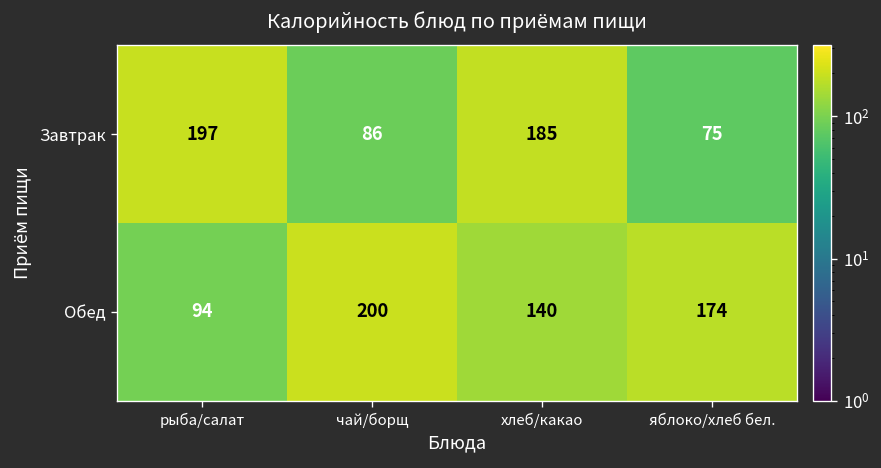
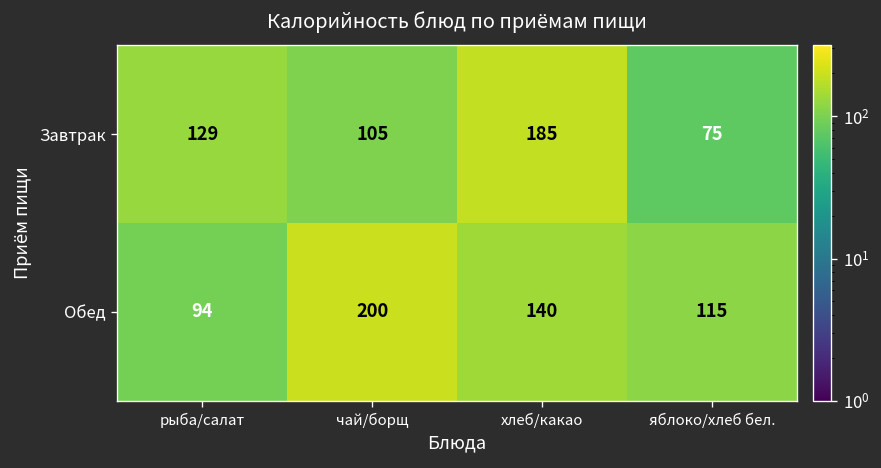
  {
    "Завтрак": {
-     "рыба/салат": 197,
-     "чай/борщ": 86,
+     "рыба/салат": 129,
+     "чай/борщ": 105,
      "хлеб/какао": 185,
      "яблоко/хлеб бел.": 75
    },
    "Обед": {
      "рыба/салат": 94,
      "чай/борщ": 200,
      "хлеб/какао": 140,
-     "яблоко/хлеб бел.": 174
+     "яблоко/хлеб бел.": 115
    }
  }
